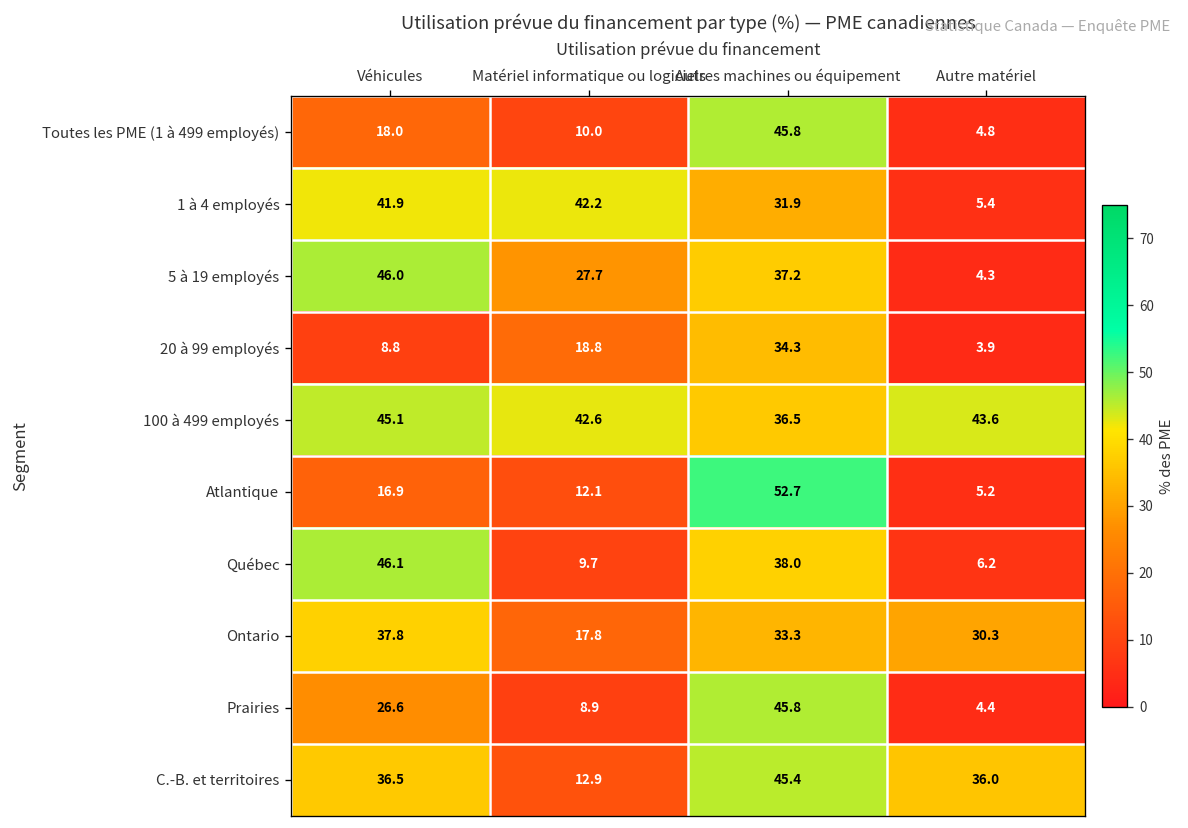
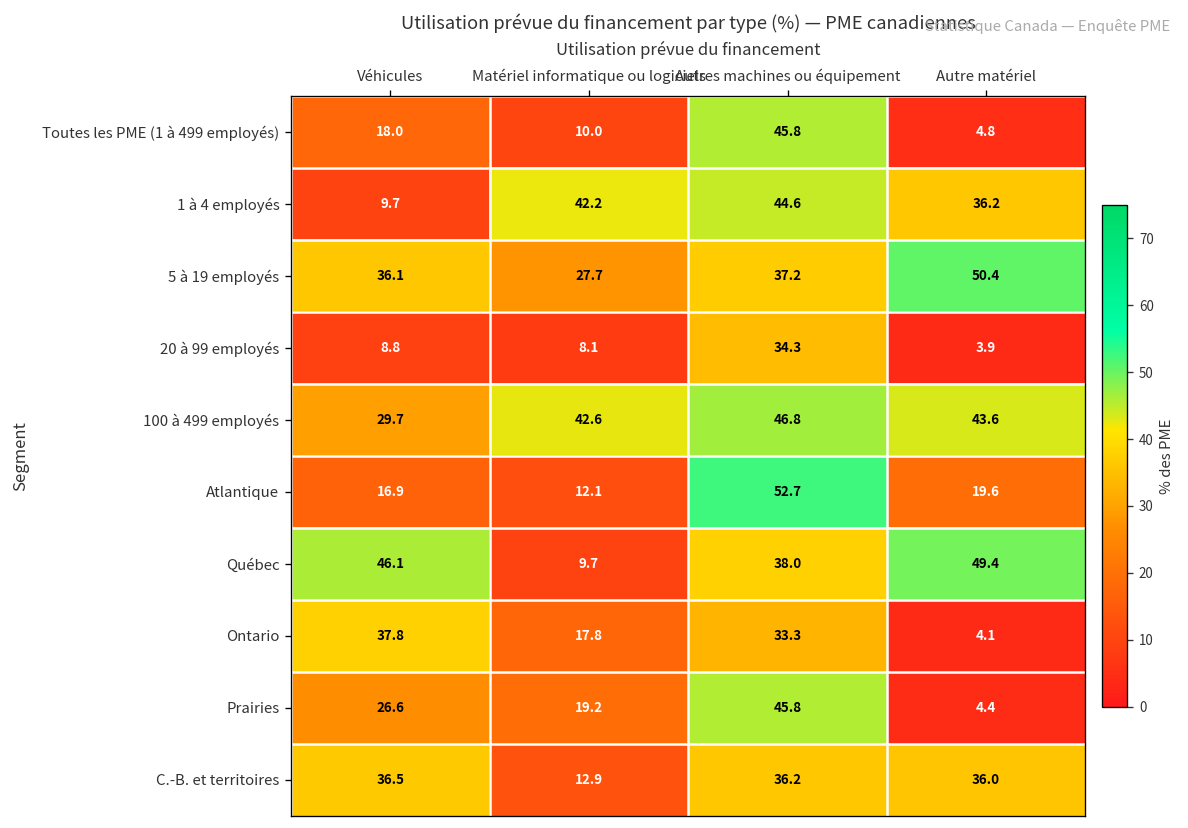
  {
    "Toutes les PME (1 à 499 employés)": {
      "Véhicules": 18.0,
      "Matériel informatique ou logiciels": 10.0,
      "Autres machines ou équipement": 45.8,
      "Autre matériel": 4.8
    },
    "1 à 4 employés": {
-     "Véhicules": 41.9,
+     "Véhicules": 9.7,
      "Matériel informatique ou logiciels": 42.2,
-     "Autres machines ou équipement": 31.9,
-     "Autre matériel": 5.4
+     "Autres machines ou équipement": 44.6,
+     "Autre matériel": 36.2
    },
    "5 à 19 employés": {
-     "Véhicules": 46.0,
+     "Véhicules": 36.1,
      "Matériel informatique ou logiciels": 27.7,
      "Autres machines ou équipement": 37.2,
-     "Autre matériel": 4.3
+     "Autre matériel": 50.4
    },
    "20 à 99 employés": {
      "Véhicules": 8.8,
-     "Matériel informatique ou logiciels": 18.8,
+     "Matériel informatique ou logiciels": 8.1,
      "Autres machines ou équipement": 34.3,
      "Autre matériel": 3.9
    },
    "100 à 499 employés": {
-     "Véhicules": 45.1,
+     "Véhicules": 29.7,
      "Matériel informatique ou logiciels": 42.6,
-     "Autres machines ou équipement": 36.5,
+     "Autres machines ou équipement": 46.8,
      "Autre matériel": 43.6
    },
    "Atlantique": {
      "Véhicules": 16.9,
      "Matériel informatique ou logiciels": 12.1,
      "Autres machines ou équipement": 52.7,
-     "Autre matériel": 5.2
+     "Autre matériel": 19.6
    },
    "Québec": {
      "Véhicules": 46.1,
      "Matériel informatique ou logiciels": 9.7,
      "Autres machines ou équipement": 38.0,
-     "Autre matériel": 6.2
+     "Autre matériel": 49.4
    },
    "Ontario": {
      "Véhicules": 37.8,
      "Matériel informatique ou logiciels": 17.8,
      "Autres machines ou équipement": 33.3,
-     "Autre matériel": 30.3
+     "Autre matériel": 4.1
    },
    "Prairies": {
      "Véhicules": 26.6,
-     "Matériel informatique ou logiciels": 8.9,
+     "Matériel informatique ou logiciels": 19.2,
      "Autres machines ou équipement": 45.8,
      "Autre matériel": 4.4
    },
    "C.-B. et territoires": {
      "Véhicules": 36.5,
      "Matériel informatique ou logiciels": 12.9,
-     "Autres machines ou équipement": 45.4,
+     "Autres machines ou équipement": 36.2,
      "Autre matériel": 36.0
    }
  }
